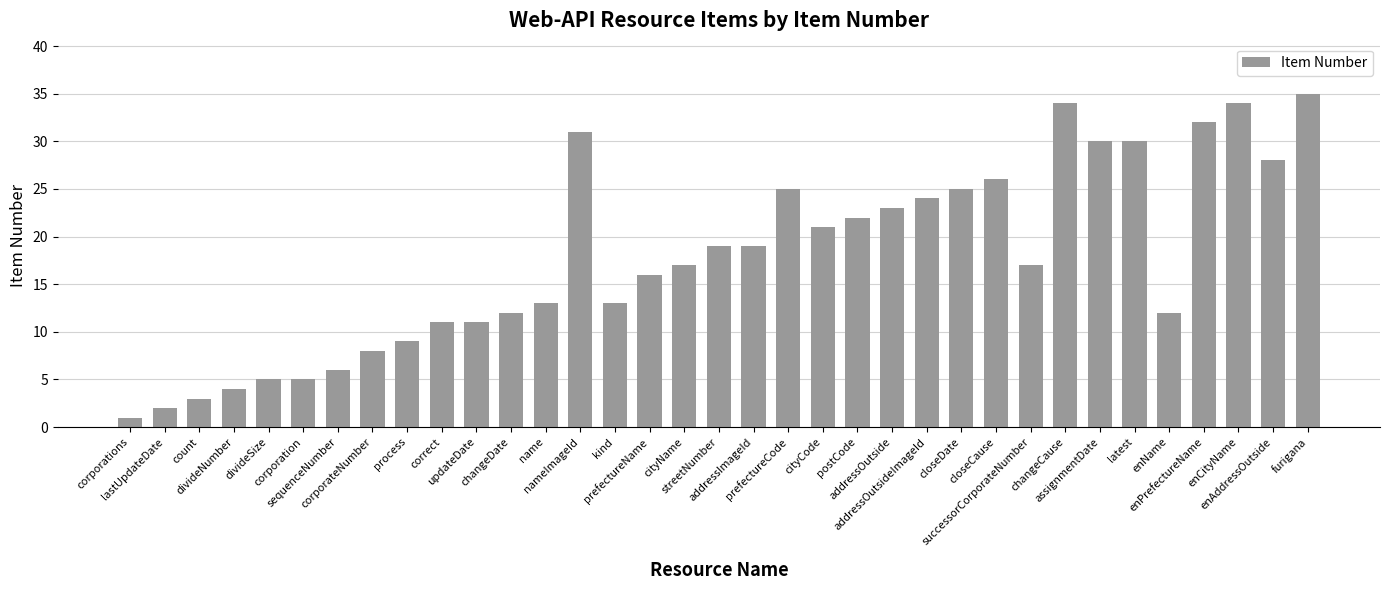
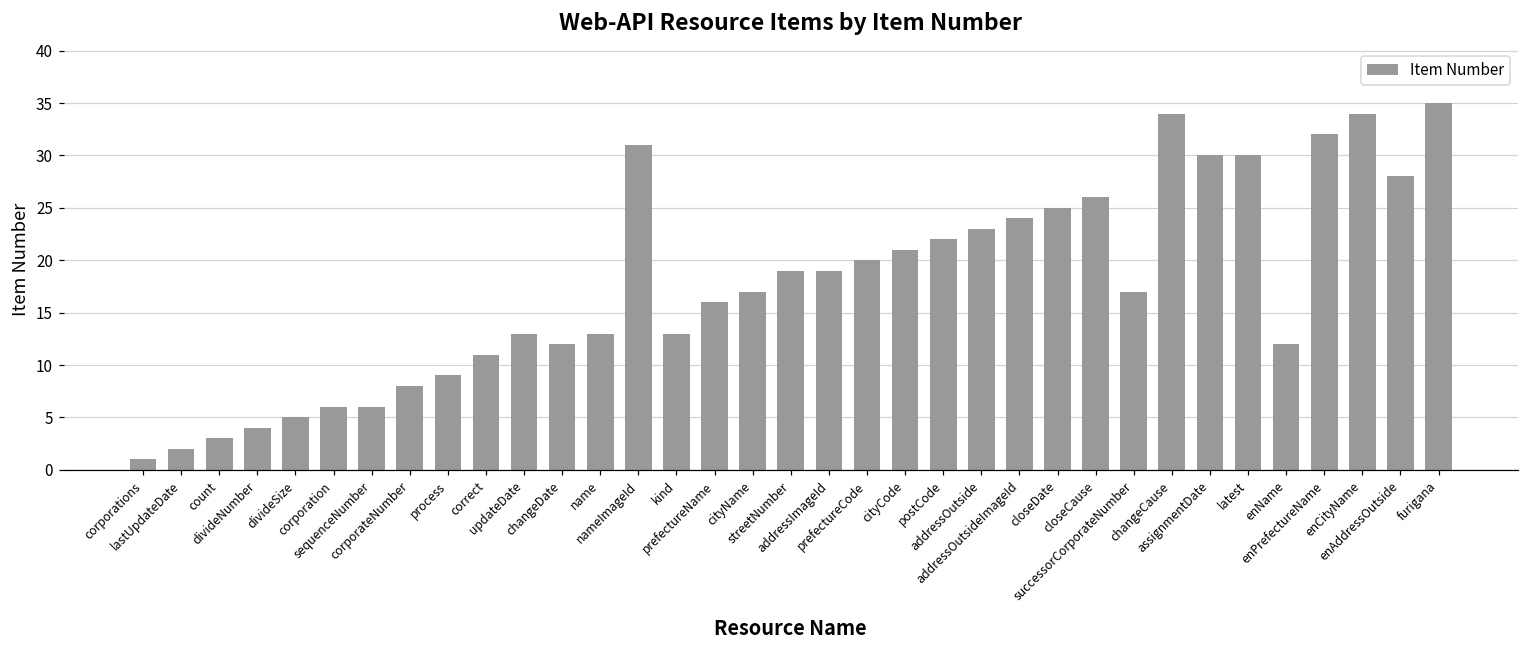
  {
    "corporations": 1,
    "lastUpdateDate": 2,
    "count": 3,
    "divideNumber": 4,
    "divideSize": 5,
-   "corporation": 5,
+   "corporation": 6,
    "sequenceNumber": 6,
    "corporateNumber": 8,
    "process": 9,
    "correct": 11,
-   "updateDate": 11,
+   "updateDate": 13,
    "changeDate": 12,
    "name": 13,
    "nameImageId": 31,
    "kind": 13,
    "prefectureName": 16,
    "cityName": 17,
    "streetNumber": 19,
    "addressImageId": 19,
-   "prefectureCode": 25,
+   "prefectureCode": 20,
    "cityCode": 21,
    "postCode": 22,
    "addressOutside": 23,
    "addressOutsideImageId": 24,
    "closeDate": 25,
    "closeCause": 26,
    "successorCorporateNumber": 17,
    "changeCause": 34,
    "assignmentDate": 30,
    "latest": 30,
    "enName": 12,
    "enPrefectureName": 32,
    "enCityName": 34,
    "enAddressOutside": 28,
    "furigana": 35
  }
